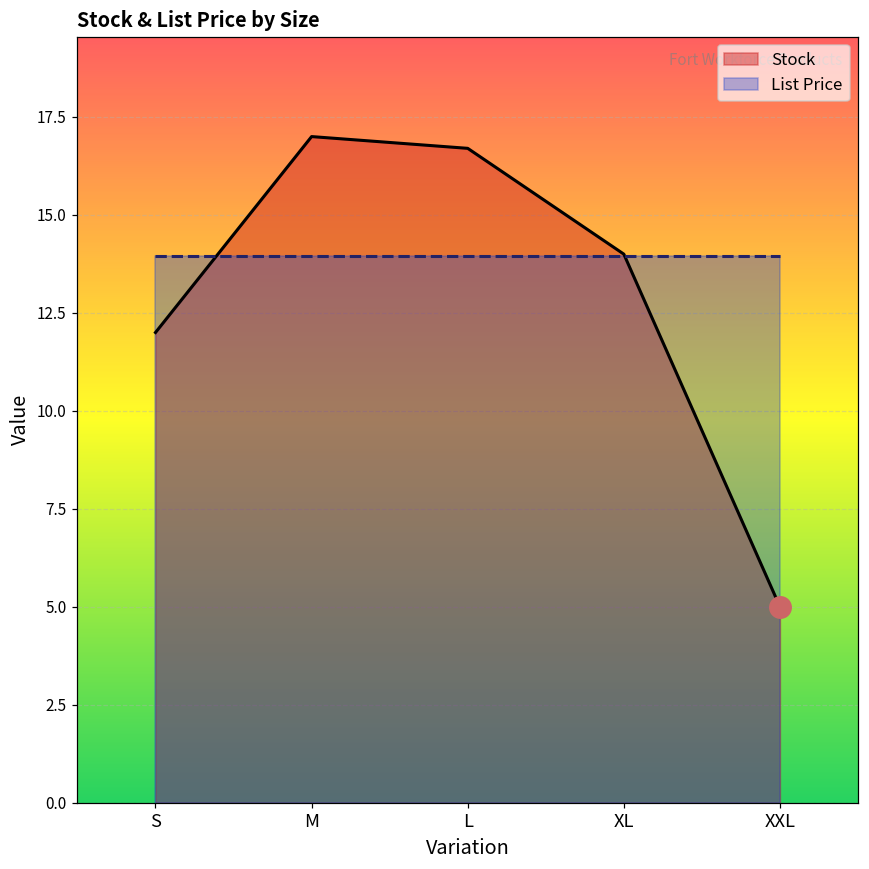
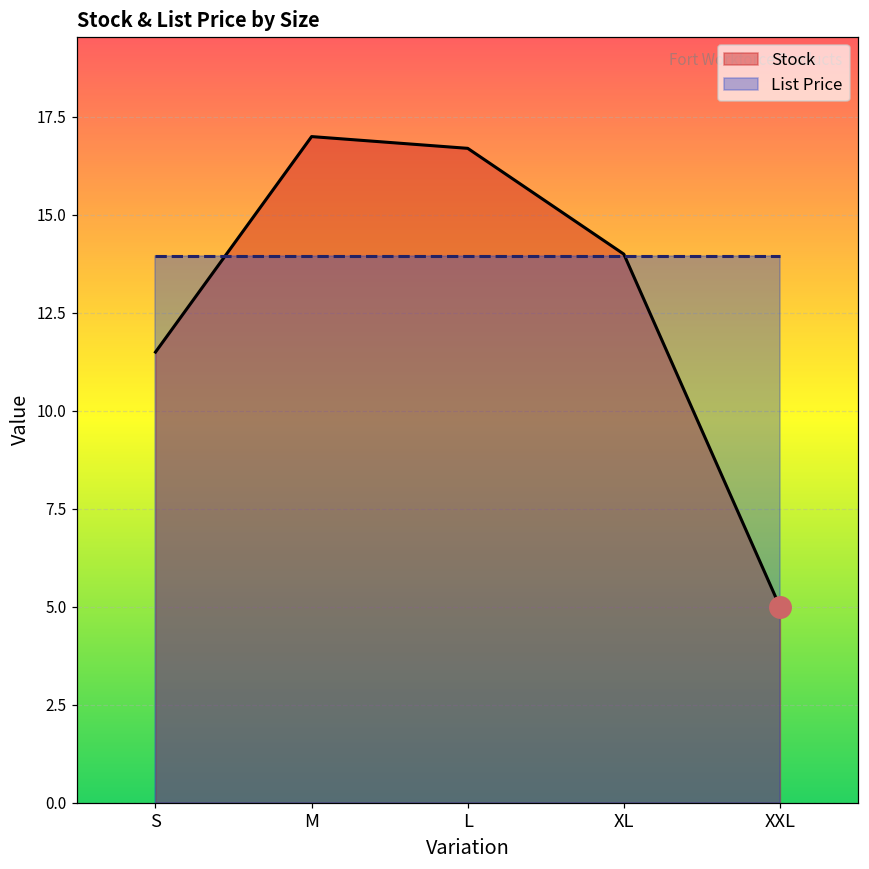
  {
    "Stock": {
-     "S": 12.0,
+     "S": 11.5,
      "M": 17.0,
      "L": 16.7
    },
    "List Price": {
      "S": 14.0,
      "M": 14.0,
      "L": 14.0,
      "XXL": 14.0
    }
  }
